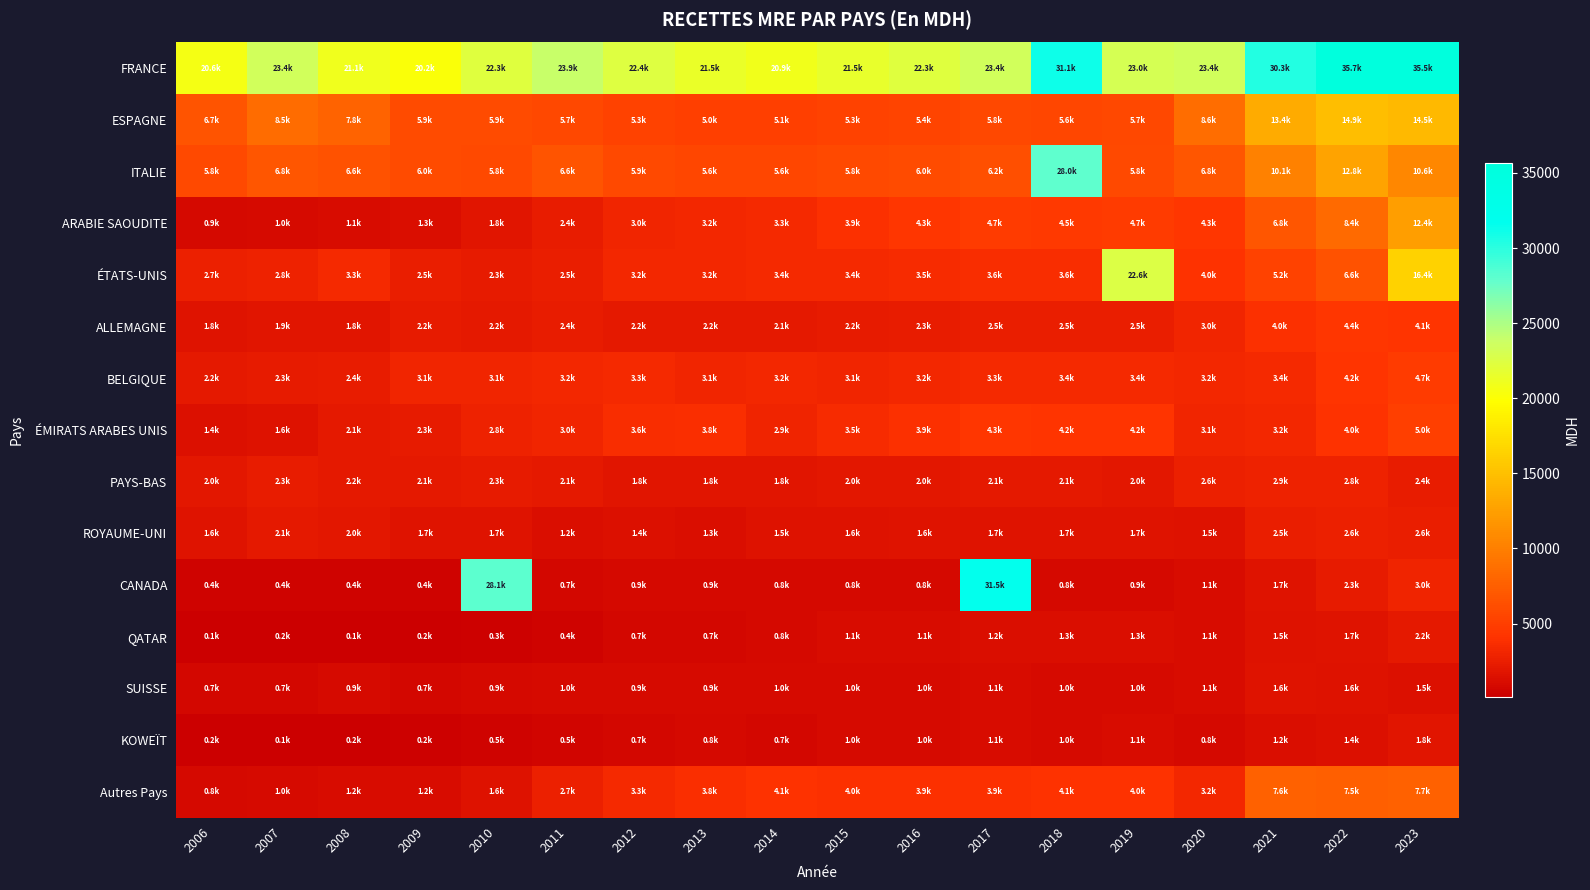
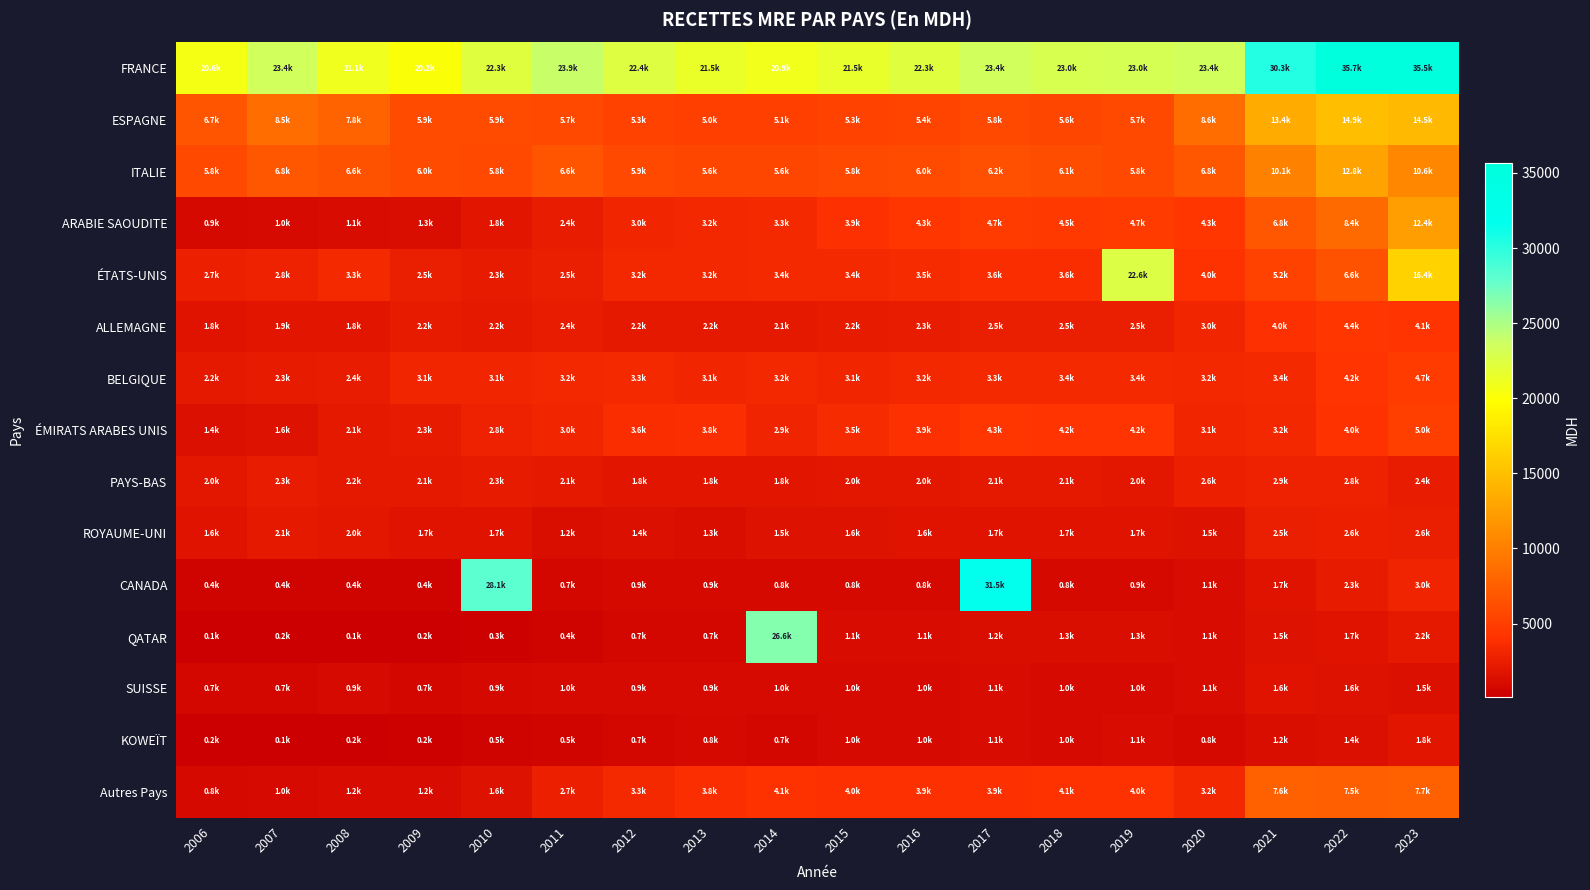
  {
    "FRANCE": {
      "2006": "20.6k",
      "2007": "23.4k",
      "2008": "21.1k",
      "2009": "20.2k",
      "2010": "22.3k",
      "2011": "23.9k",
      "2012": "22.4k",
      "2013": "21.5k",
      "2014": "20.9k",
      "2015": "21.5k",
      "2016": "22.3k",
      "2017": "23.4k",
-     "2018": "31.1k",
+     "2018": "23.0k",
      "2019": "23.0k",
      "2020": "23.4k",
      "2021": "30.3k",
      "2022": "35.7k",
      "2023": "35.5k"
    },
    "ITALIE": {
      "2006": "5.8k",
      "2007": "6.8k",
      "2008": "6.6k",
      "2009": "6.0k",
      "2010": "5.8k",
      "2011": "6.6k",
      "2012": "5.9k",
      "2013": "5.6k",
      "2014": "5.6k",
      "2015": "5.8k",
      "2016": "6.0k",
      "2017": "6.2k",
-     "2018": "28.0k",
+     "2018": "6.1k",
      "2019": "5.8k",
      "2020": "6.8k",
      "2021": "10.1k",
      "2022": "12.8k",
      "2023": "10.6k"
    },
    "QATAR": {
      "2006": "0.1k",
      "2007": "0.2k",
      "2008": "0.1k",
      "2009": "0.2k",
      "2010": "0.3k",
      "2011": "0.4k",
      "2012": "0.7k",
      "2013": "0.7k",
-     "2014": "0.8k",
+     "2014": "26.6k",
      "2015": "1.1k",
      "2016": "1.1k",
      "2017": "1.2k",
      "2018": "1.3k",
      "2019": "1.3k",
      "2020": "1.1k",
      "2021": "1.5k",
      "2022": "1.7k",
      "2023": "2.2k"
    }
  }
